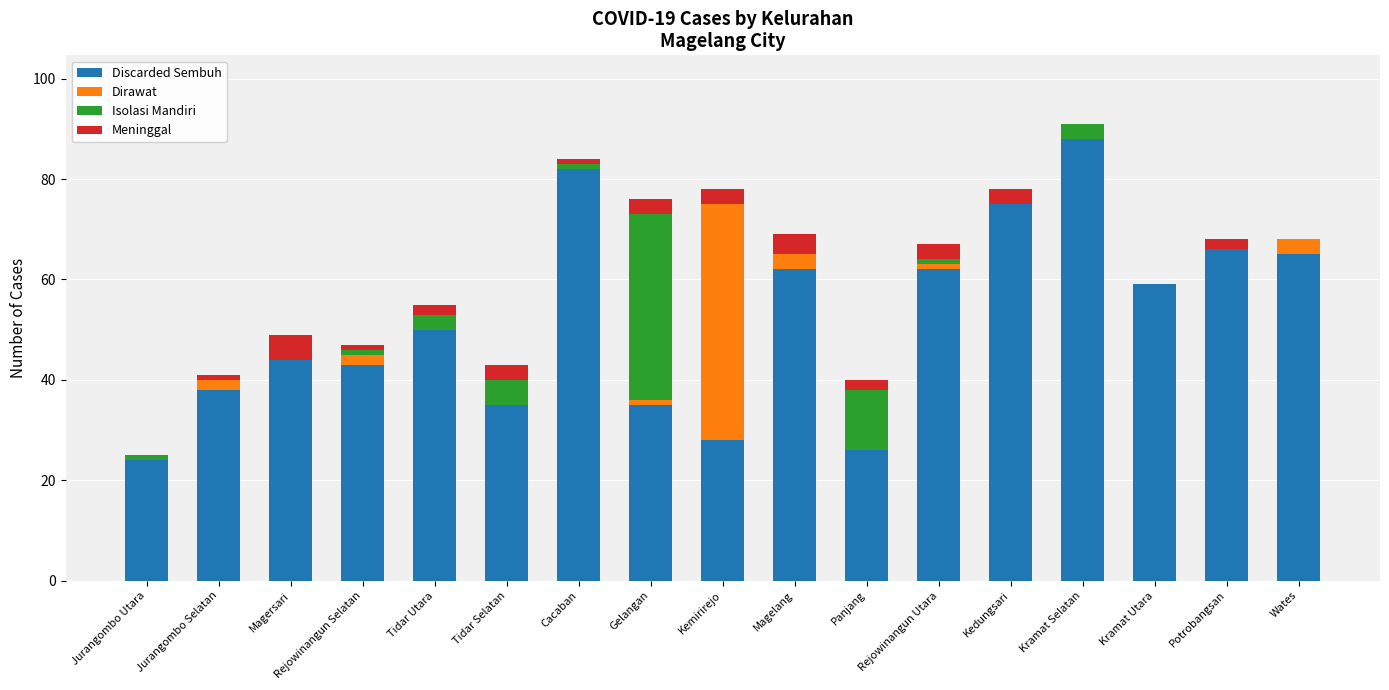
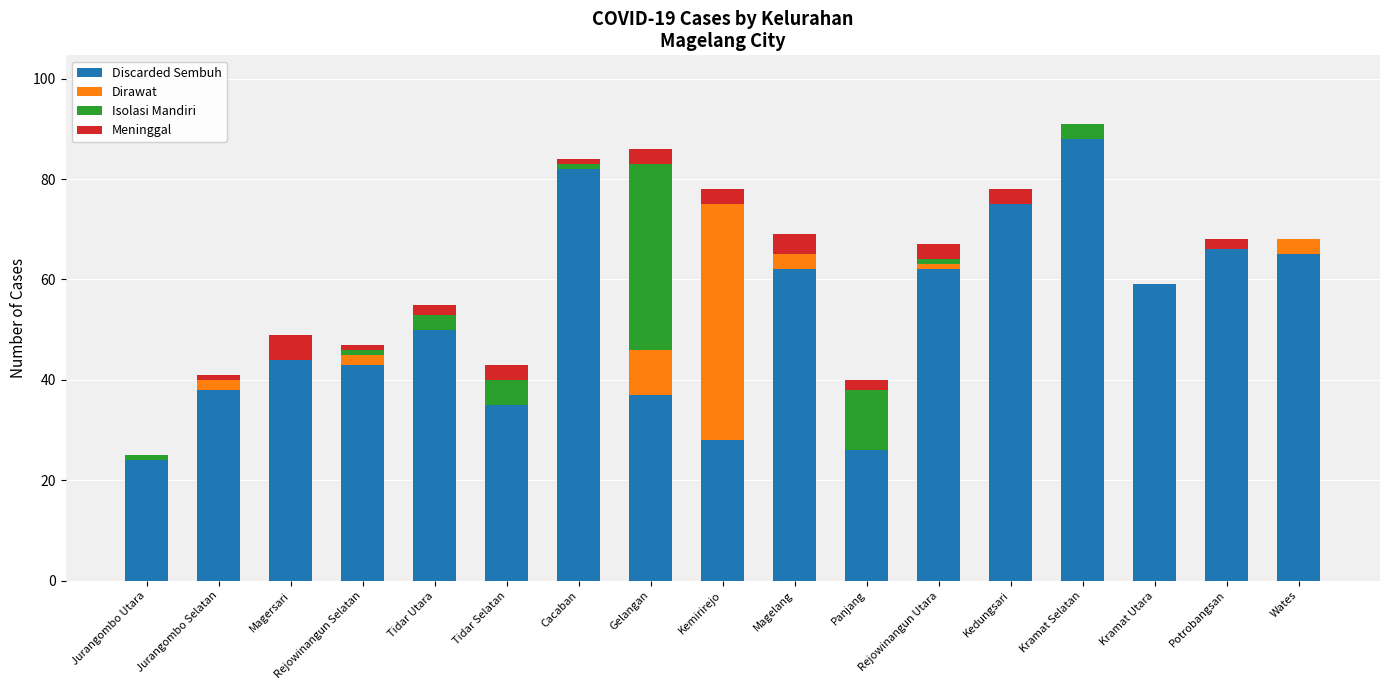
  {
    "Discarded Sembuh": {
      "Jurangombo Utara": 24,
      "Jurangombo Selatan": 38,
      "Magersari": 44,
      "Rejowinangun Selatan": 43,
      "Tidar Utara": 50,
      "Tidar Selatan": 35,
      "Cacaban": 82,
-     "Gelangan": 35,
+     "Gelangan": 37,
      "Kemirirejo": 28,
      "Magelang": 62,
      "Panjang": 26,
      "Rejowinangun Utara": 62,
      "Kedungsari": 75,
      "Kramat Selatan": 88,
      "Kramat Utara": 59,
      "Potrobangsan": 66,
      "Wates": 65
    },
    "Dirawat": {
      "Jurangombo Utara": 0,
      "Jurangombo Selatan": 2,
      "Magersari": 0,
      "Rejowinangun Selatan": 2,
      "Tidar Utara": 0,
      "Tidar Selatan": 0,
      "Cacaban": 0,
-     "Gelangan": 1,
+     "Gelangan": 9,
      "Kemirirejo": 47,
      "Magelang": 3,
      "Panjang": 0,
      "Rejowinangun Utara": 1,
      "Kedungsari": 0,
      "Kramat Selatan": 0,
      "Kramat Utara": 0,
      "Potrobangsan": 0,
      "Wates": 3
    },
    "Isolasi Mandiri": {
      "Jurangombo Utara": 1,
      "Jurangombo Selatan": 0,
      "Magersari": 0,
      "Rejowinangun Selatan": 1,
      "Tidar Utara": 3,
      "Tidar Selatan": 5,
      "Cacaban": 1,
      "Gelangan": 37,
      "Kemirirejo": 0,
      "Magelang": 0,
      "Panjang": 12,
      "Rejowinangun Utara": 1,
      "Kedungsari": 0,
      "Kramat Selatan": 3,
      "Kramat Utara": 0,
      "Potrobangsan": 0,
      "Wates": 0
    },
    "Meninggal": {
      "Jurangombo Utara": 0,
      "Jurangombo Selatan": 1,
      "Magersari": 5,
      "Rejowinangun Selatan": 1,
      "Tidar Utara": 2,
      "Tidar Selatan": 3,
      "Cacaban": 1,
      "Gelangan": 3,
      "Kemirirejo": 3,
      "Magelang": 4,
      "Panjang": 2,
      "Rejowinangun Utara": 3,
      "Kedungsari": 3,
      "Kramat Selatan": 0,
      "Kramat Utara": 0,
      "Potrobangsan": 2,
      "Wates": 0
    }
  }
